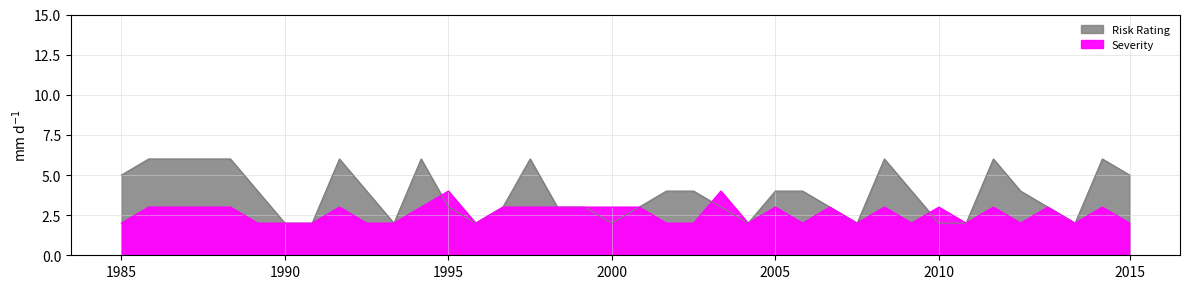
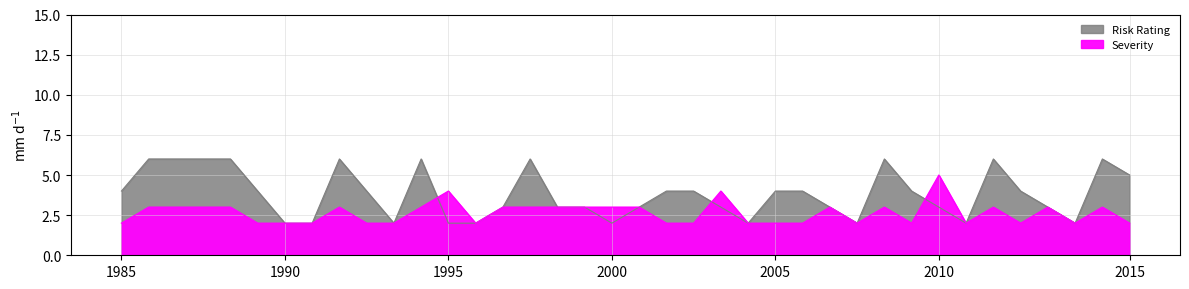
  {
    "Risk Rating": {
-     "1985": 5,
-     "1995": 3,
+     "1985": 4,
+     "1995": 2,
      "2000": 2,
      "2005": 4,
-     "2010": 2,
+     "2010": 3,
      "2015": 5
    },
    "Severity": {
      "1985": 2,
      "1995": 4,
      "2000": 3,
-     "2005": 3,
-     "2010": 3,
+     "2005": 2,
+     "2010": 5,
      "2015": 2
    }
  }
